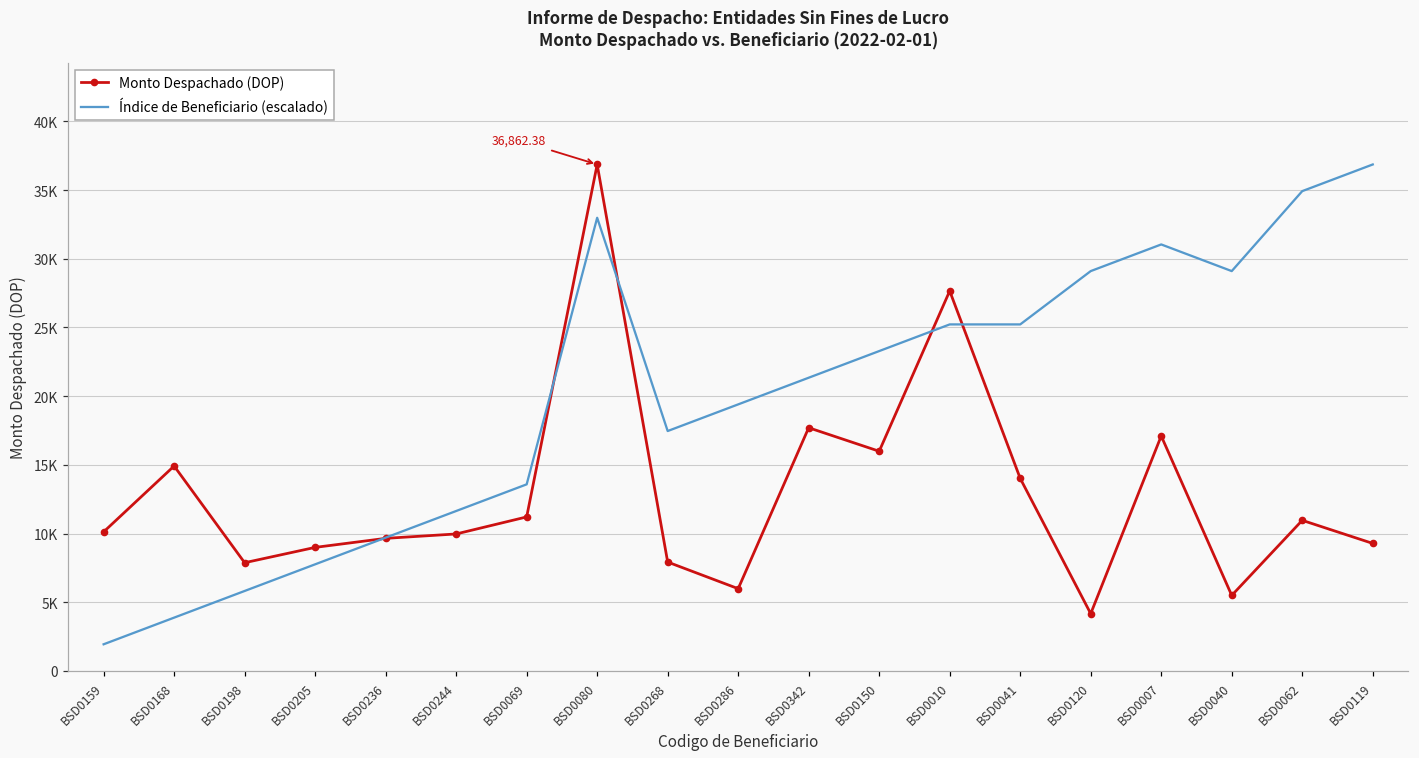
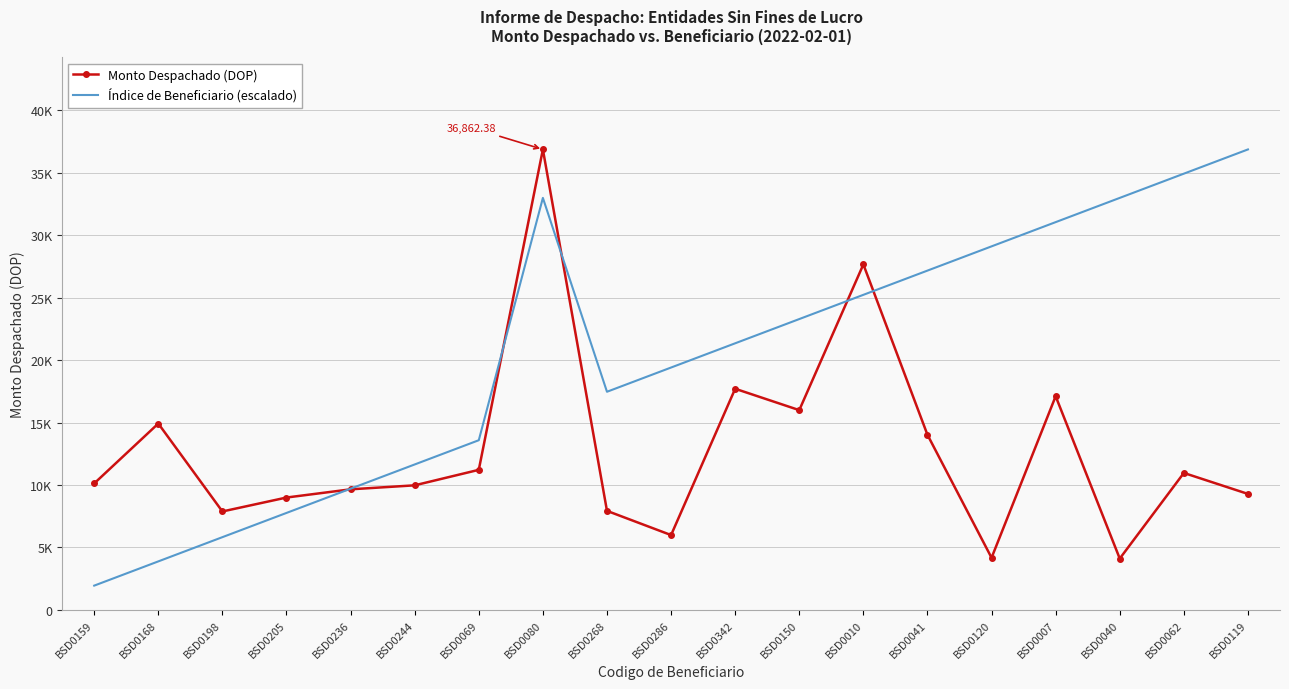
  {
    "Monto Despachado (DOP)": {
      "BSD0159": 10100,
      "BSD0168": 14900,
      "BSD0198": 7900,
      "BSD0205": 9000,
      "BSD0244": 10000,
      "BSD0069": 11200,
      "BSD0268": 7900,
      "BSD0286": 6000,
      "BSD0342": 17700,
      "BSD0150": 16000,
      "BSD0010": 27700,
      "BSD0041": 14000,
      "BSD0120": 4200,
      "BSD0007": 17100,
-     "BSD0040": 5500,
+     "BSD0040": 4100,
      "BSD0062": 11000,
      "BSD0119": 9300
    },
    "Índice de Beneficiario (escalado)": {
      "BSD0159": 1900,
      "BSD0168": 3900,
      "BSD0198": 5800,
      "BSD0205": 7800,
      "BSD0244": 11600,
      "BSD0069": 13600,
      "BSD0080": 33000,
      "BSD0268": 17500,
      "BSD0286": 19400,
      "BSD0342": 21300,
      "BSD0150": 23300,
      "BSD0010": 25200,
-     "BSD0041": 25200,
+     "BSD0041": 27200,
      "BSD0120": 29100,
      "BSD0007": 31000,
-     "BSD0040": 29100,
+     "BSD0040": 33000,
      "BSD0062": 34900,
      "BSD0119": 36900
    }
  }
